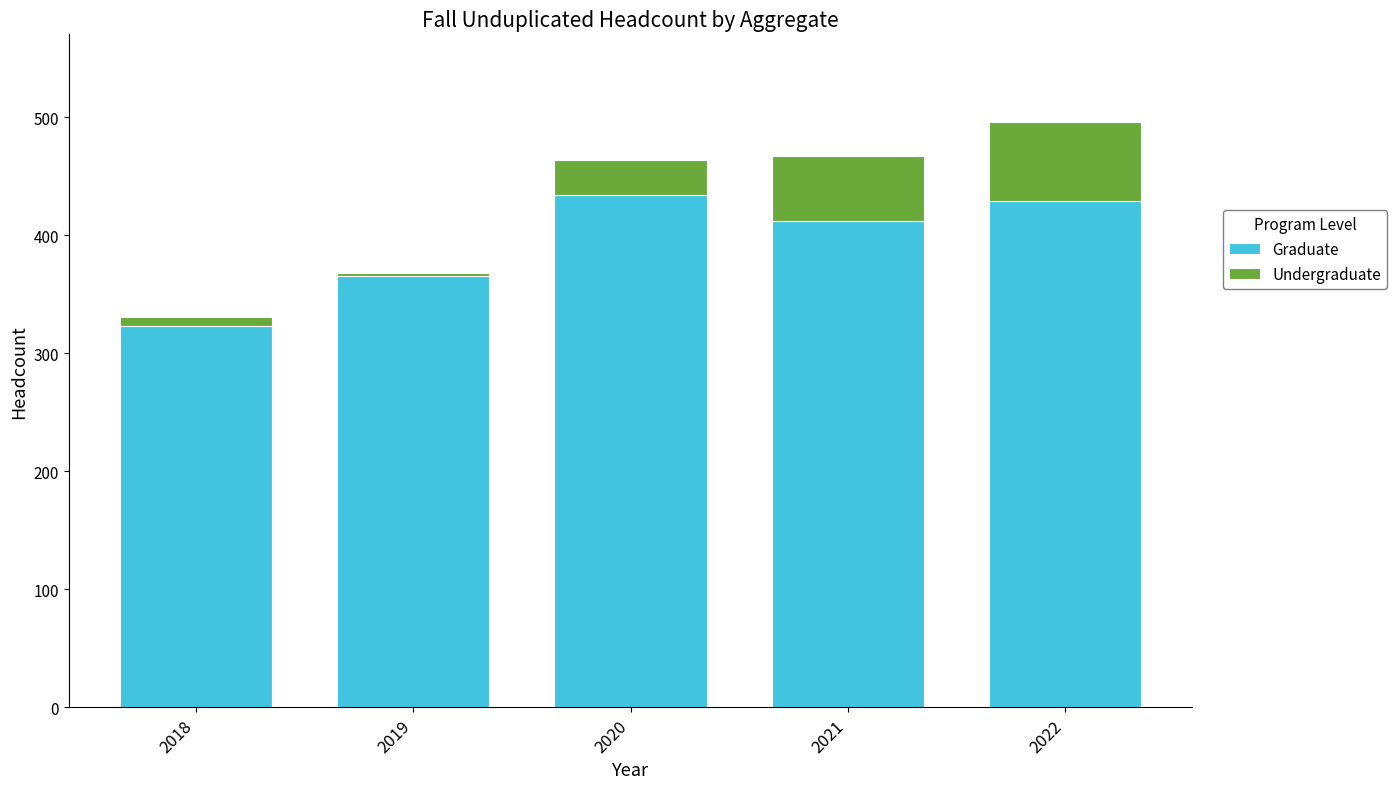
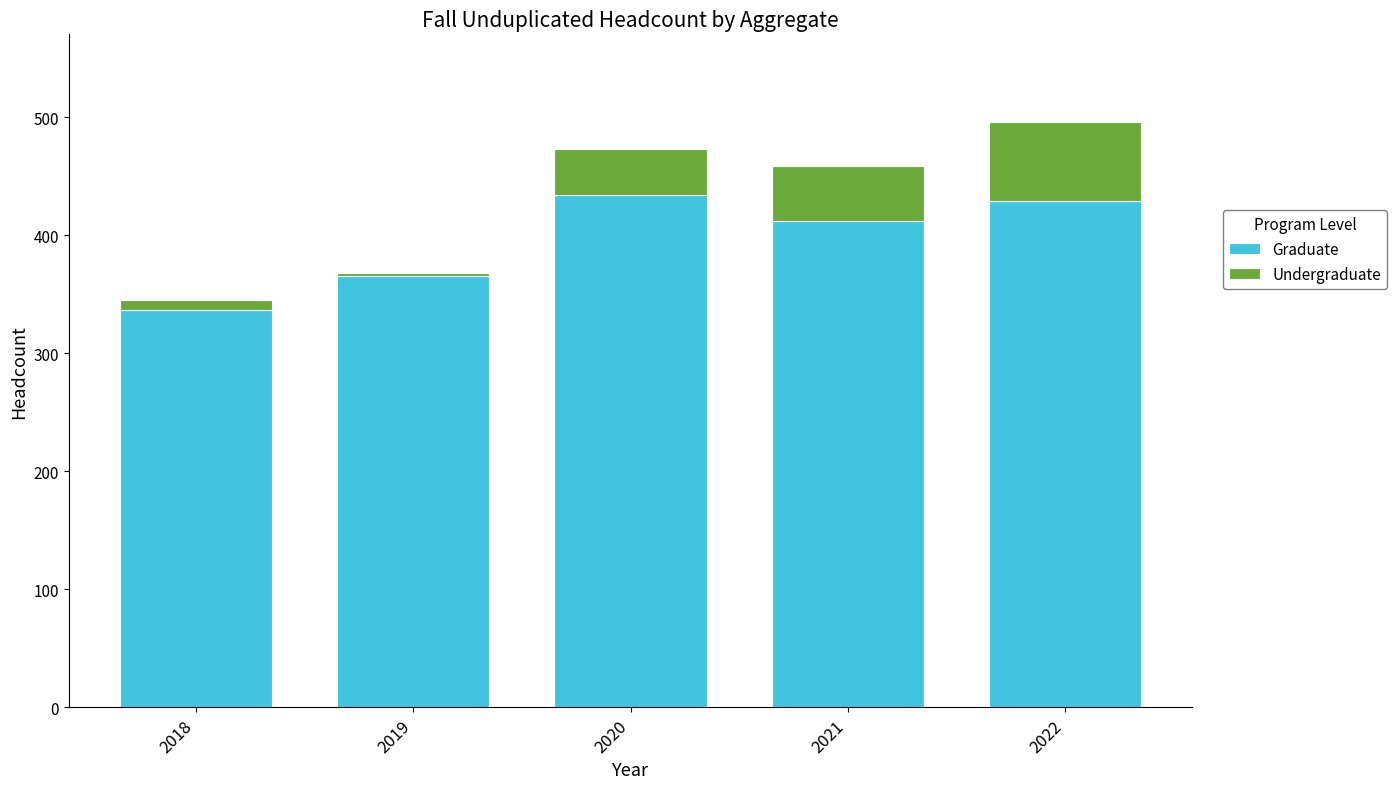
  {
    "Graduate": {
-     "2018": 323,
+     "2018": 337,
      "2019": 366,
      "2020": 434,
      "2021": 412,
      "2022": 429
    },
    "Undergraduate": {
      "2018": 8,
-     "2020": 30,
-     "2021": 55,
+     "2020": 39,
+     "2021": 47,
      "2022": 67
    }
  }
